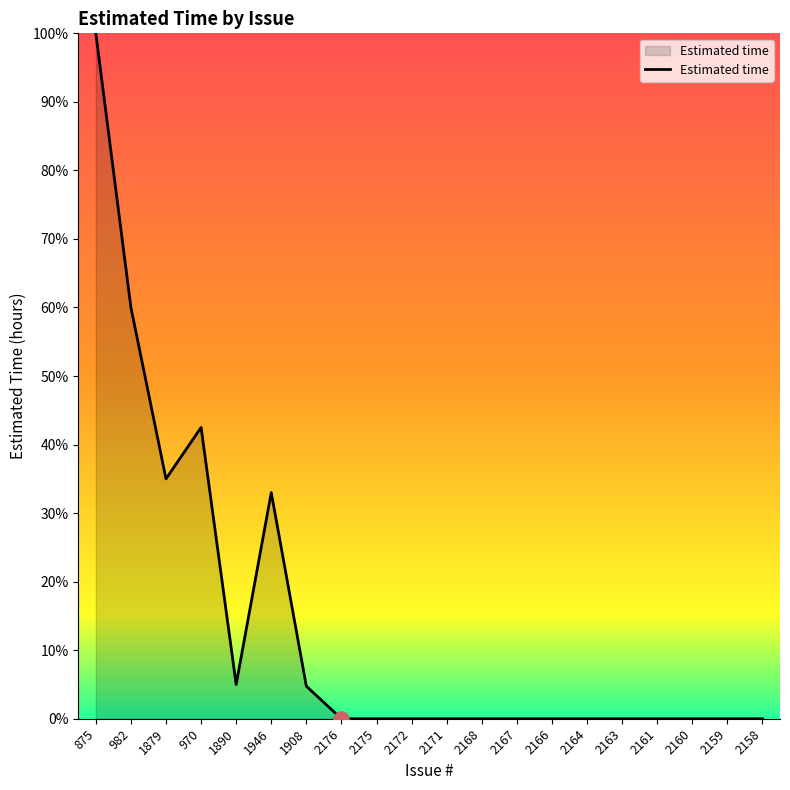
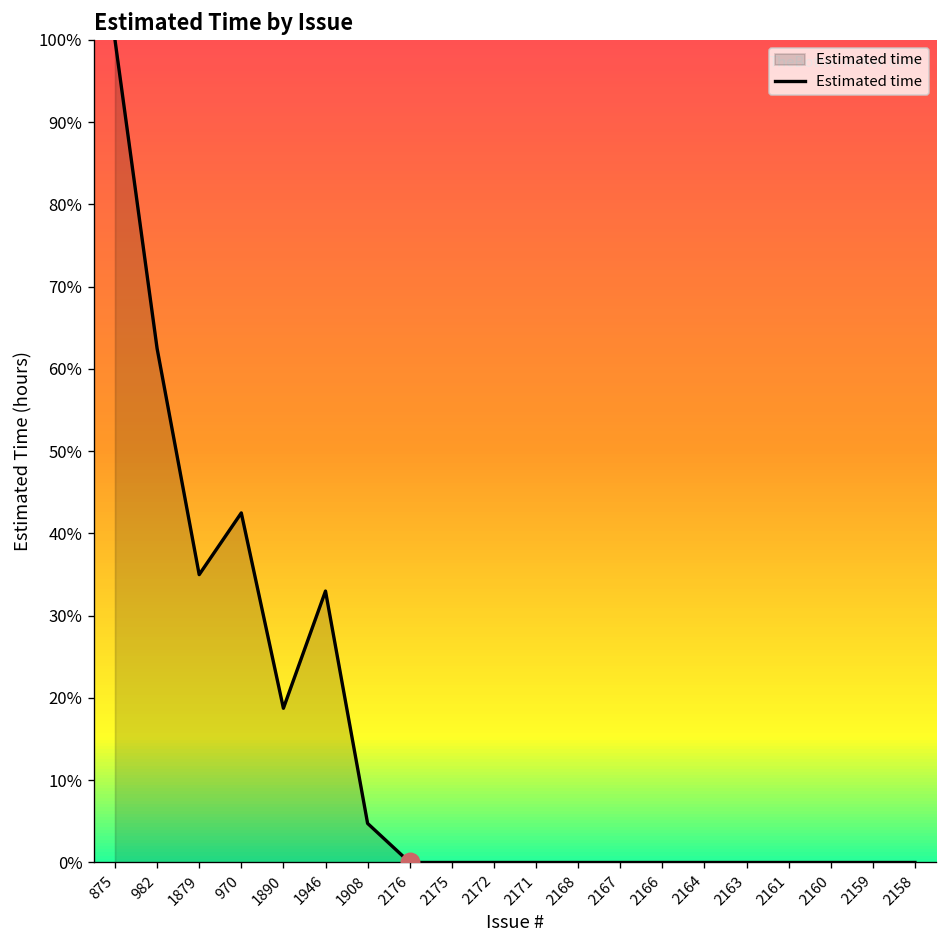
  {
    "Estimated time": {
      "875": "100%",
-     "982": "60%",
+     "982": "63%",
      "1879": "35%",
      "970": "43%",
-     "1890": "5%",
+     "1890": "19%",
      "1946": "33%",
      "1908": "5%",
      "2175": "0%",
      "2172": "0%",
      "2171": "0%",
      "2168": "0%",
      "2167": "0%",
      "2166": "0%",
      "2164": "0%",
      "2163": "0%",
      "2161": "0%",
      "2160": "0%",
      "2159": "0%",
      "2158": "0%"
    }
  }
